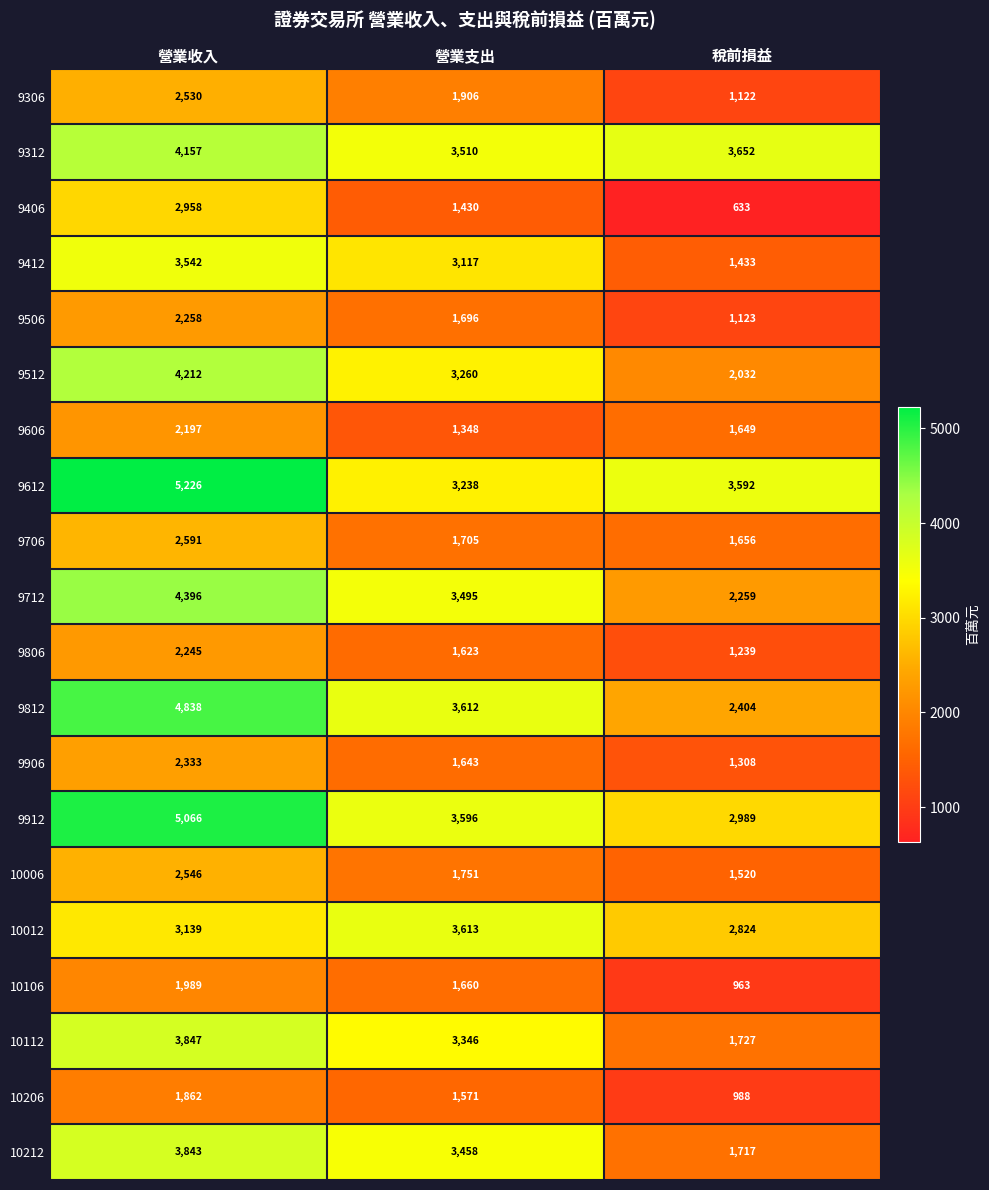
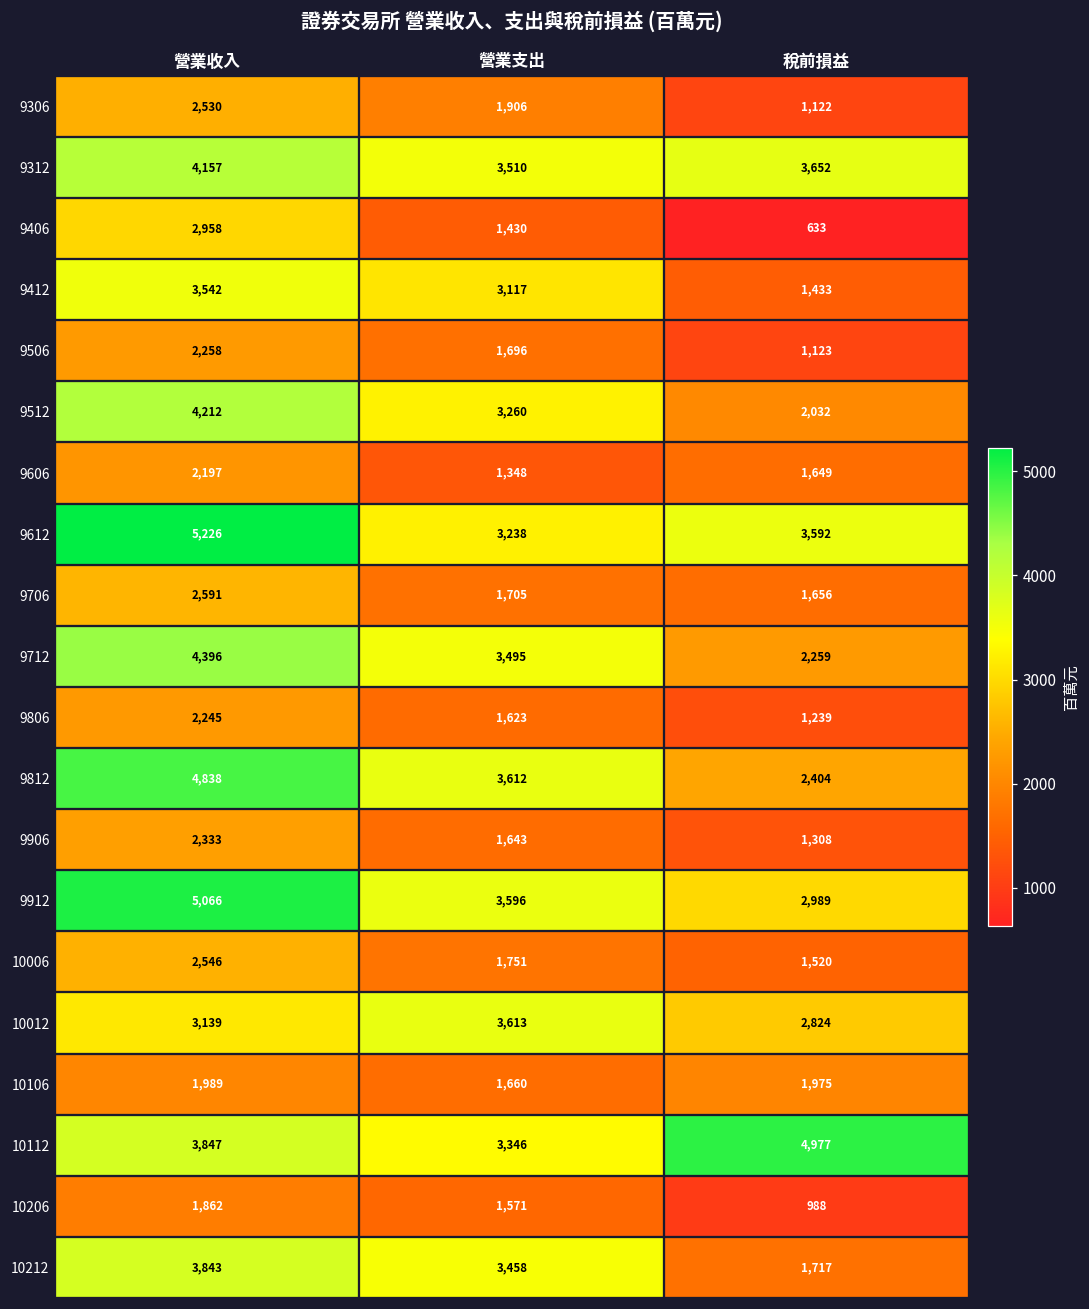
  {
    "9306": {
      "營業收入": "2,530",
      "營業支出": "1,906",
      "稅前損益": "1,122"
    },
    "9312": {
      "營業收入": "4,157",
      "營業支出": "3,510",
      "稅前損益": "3,652"
    },
    "9406": {
      "營業收入": "2,958",
      "營業支出": "1,430",
      "稅前損益": "633"
    },
    "9412": {
      "營業收入": "3,542",
      "營業支出": "3,117",
      "稅前損益": "1,433"
    },
    "9506": {
      "營業收入": "2,258",
      "營業支出": "1,696",
      "稅前損益": "1,123"
    },
    "9512": {
      "營業收入": "4,212",
      "營業支出": "3,260",
      "稅前損益": "2,032"
    },
    "9606": {
      "營業收入": "2,197",
      "營業支出": "1,348",
      "稅前損益": "1,649"
    },
    "9612": {
      "營業收入": "5,226",
      "營業支出": "3,238",
      "稅前損益": "3,592"
    },
    "9706": {
      "營業收入": "2,591",
      "營業支出": "1,705",
      "稅前損益": "1,656"
    },
    "9712": {
      "營業收入": "4,396",
      "營業支出": "3,495",
      "稅前損益": "2,259"
    },
    "9806": {
      "營業收入": "2,245",
      "營業支出": "1,623",
      "稅前損益": "1,239"
    },
    "9812": {
      "營業收入": "4,838",
      "營業支出": "3,612",
      "稅前損益": "2,404"
    },
    "9906": {
      "營業收入": "2,333",
      "營業支出": "1,643",
      "稅前損益": "1,308"
    },
    "9912": {
      "營業收入": "5,066",
      "營業支出": "3,596",
      "稅前損益": "2,989"
    },
    "10006": {
      "營業收入": "2,546",
      "營業支出": "1,751",
      "稅前損益": "1,520"
    },
    "10012": {
      "營業收入": "3,139",
      "營業支出": "3,613",
      "稅前損益": "2,824"
    },
    "10106": {
      "營業收入": "1,989",
      "營業支出": "1,660",
-     "稅前損益": "963"
+     "稅前損益": "1,975"
    },
    "10112": {
      "營業收入": "3,847",
      "營業支出": "3,346",
-     "稅前損益": "1,727"
+     "稅前損益": "4,977"
    },
    "10206": {
      "營業收入": "1,862",
      "營業支出": "1,571",
      "稅前損益": "988"
    },
    "10212": {
      "營業收入": "3,843",
      "營業支出": "3,458",
      "稅前損益": "1,717"
    }
  }
